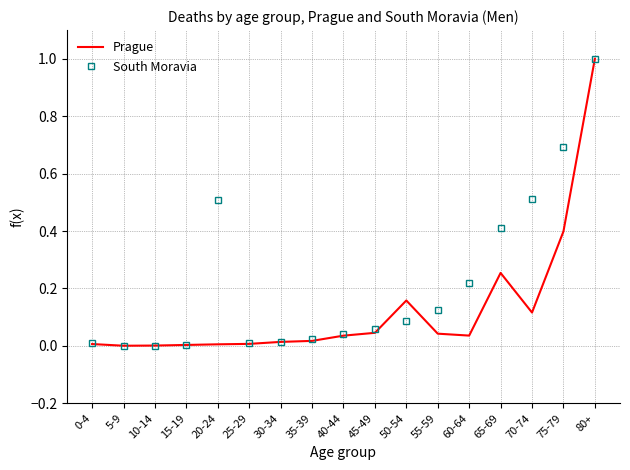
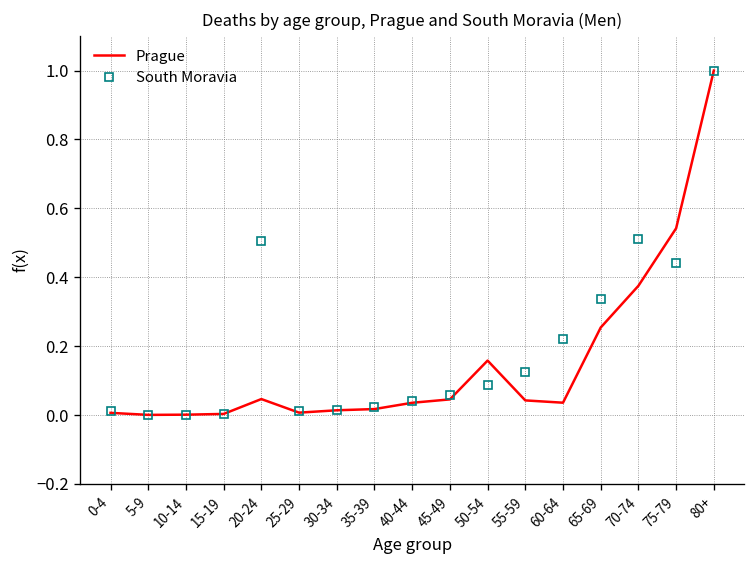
  {
    "Prague": {
-     "20-24": 0.01,
+     "20-24": 0.05,
      "45-49": 0.05,
      "50-54": 0.16,
      "55-59": 0.04,
      "60-64": 0.04,
      "65-69": 0.25,
-     "70-74": 0.12,
-     "75-79": 0.40
+     "70-74": 0.38,
+     "75-79": 0.54
    },
    "South Moravia": {
      "20-24": 0.51,
      "45-49": 0.06,
      "50-54": 0.09,
      "55-59": 0.13,
      "60-64": 0.22,
-     "65-69": 0.41,
+     "65-69": 0.34,
      "70-74": 0.51,
-     "75-79": 0.69
+     "75-79": 0.44
    }
  }
